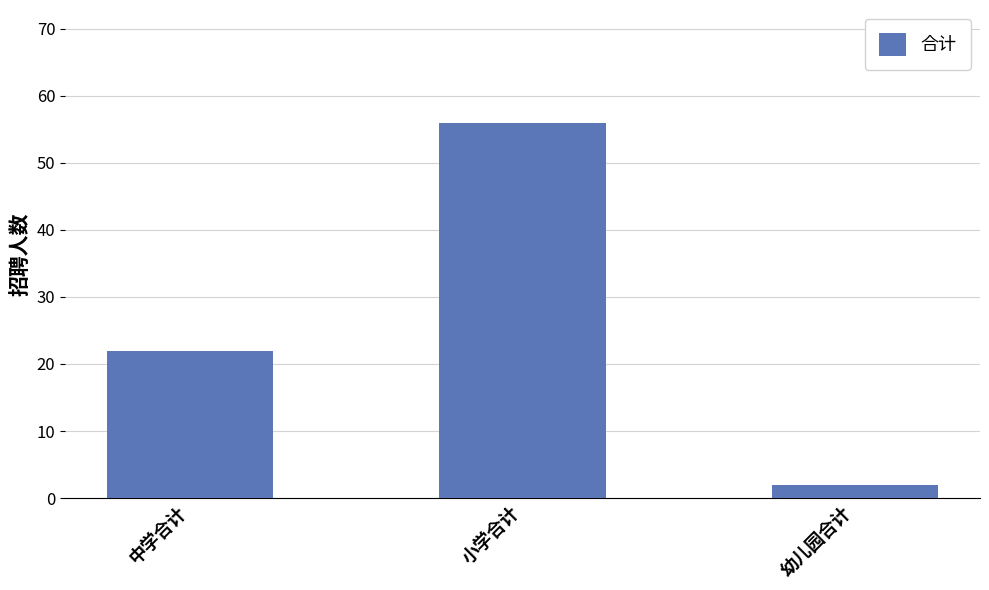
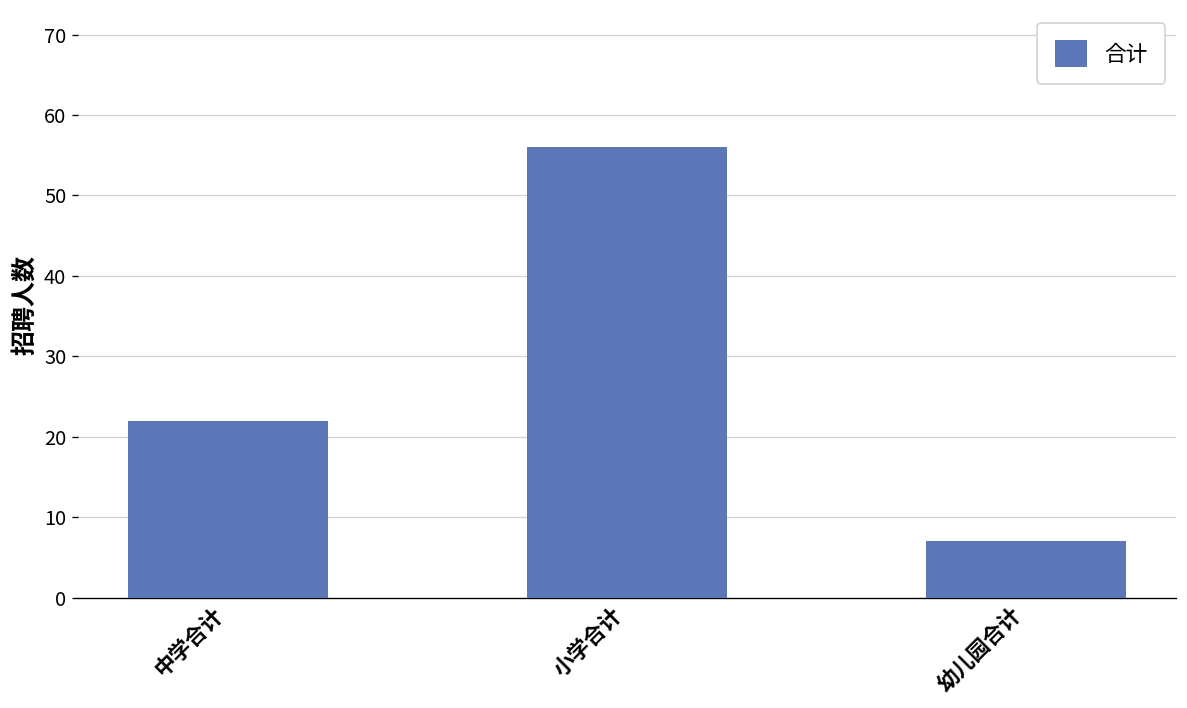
  {
    "中学合计": 22,
    "小学合计": 56,
-   "幼儿园合计": 2
+   "幼儿园合计": 7
  }
